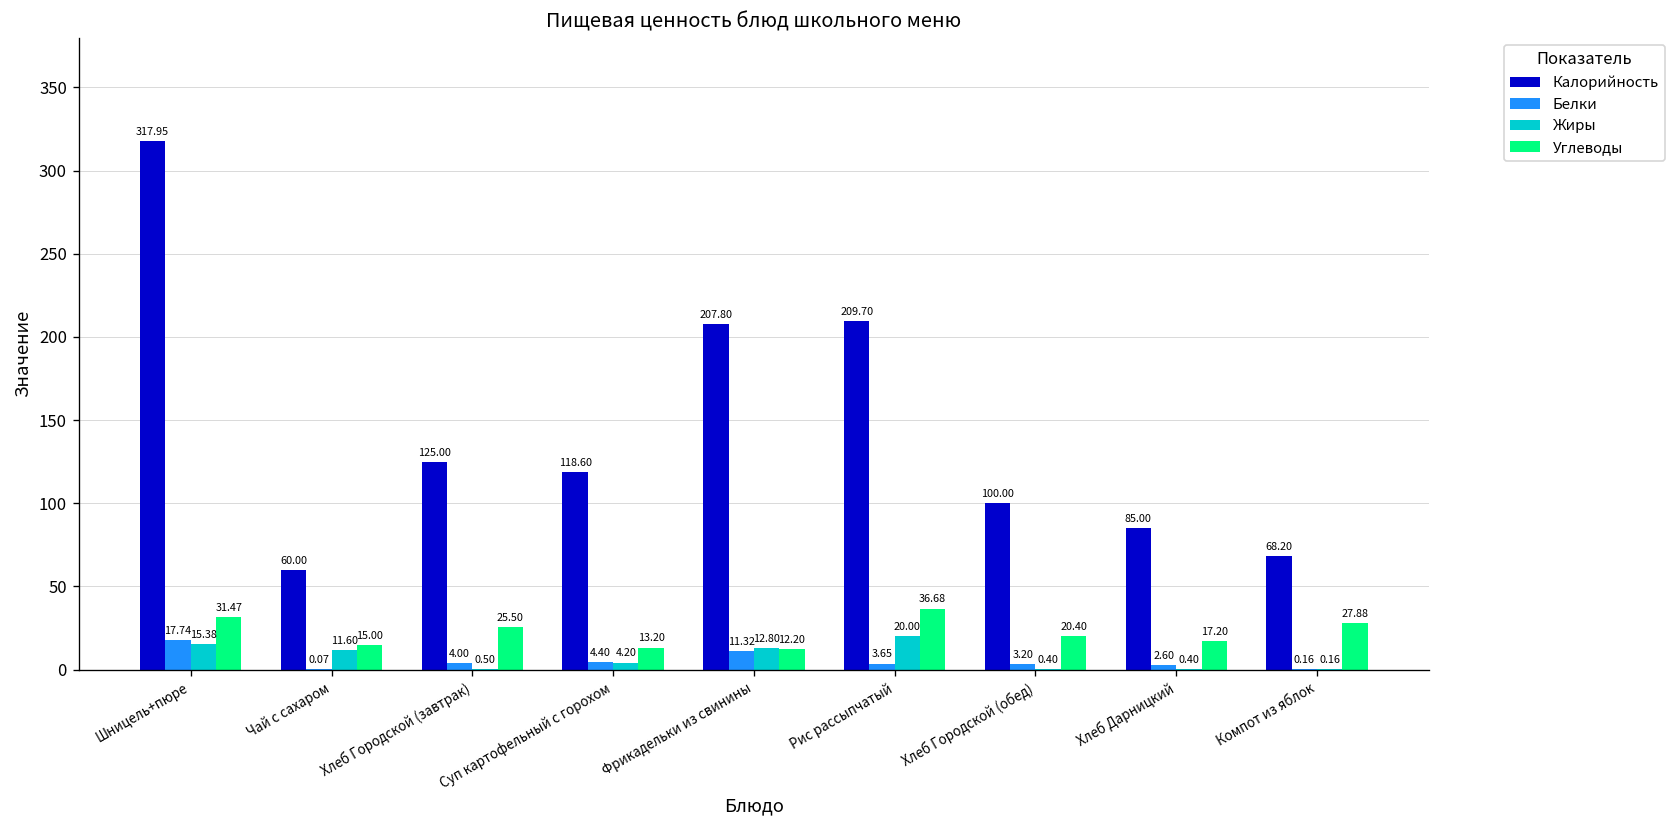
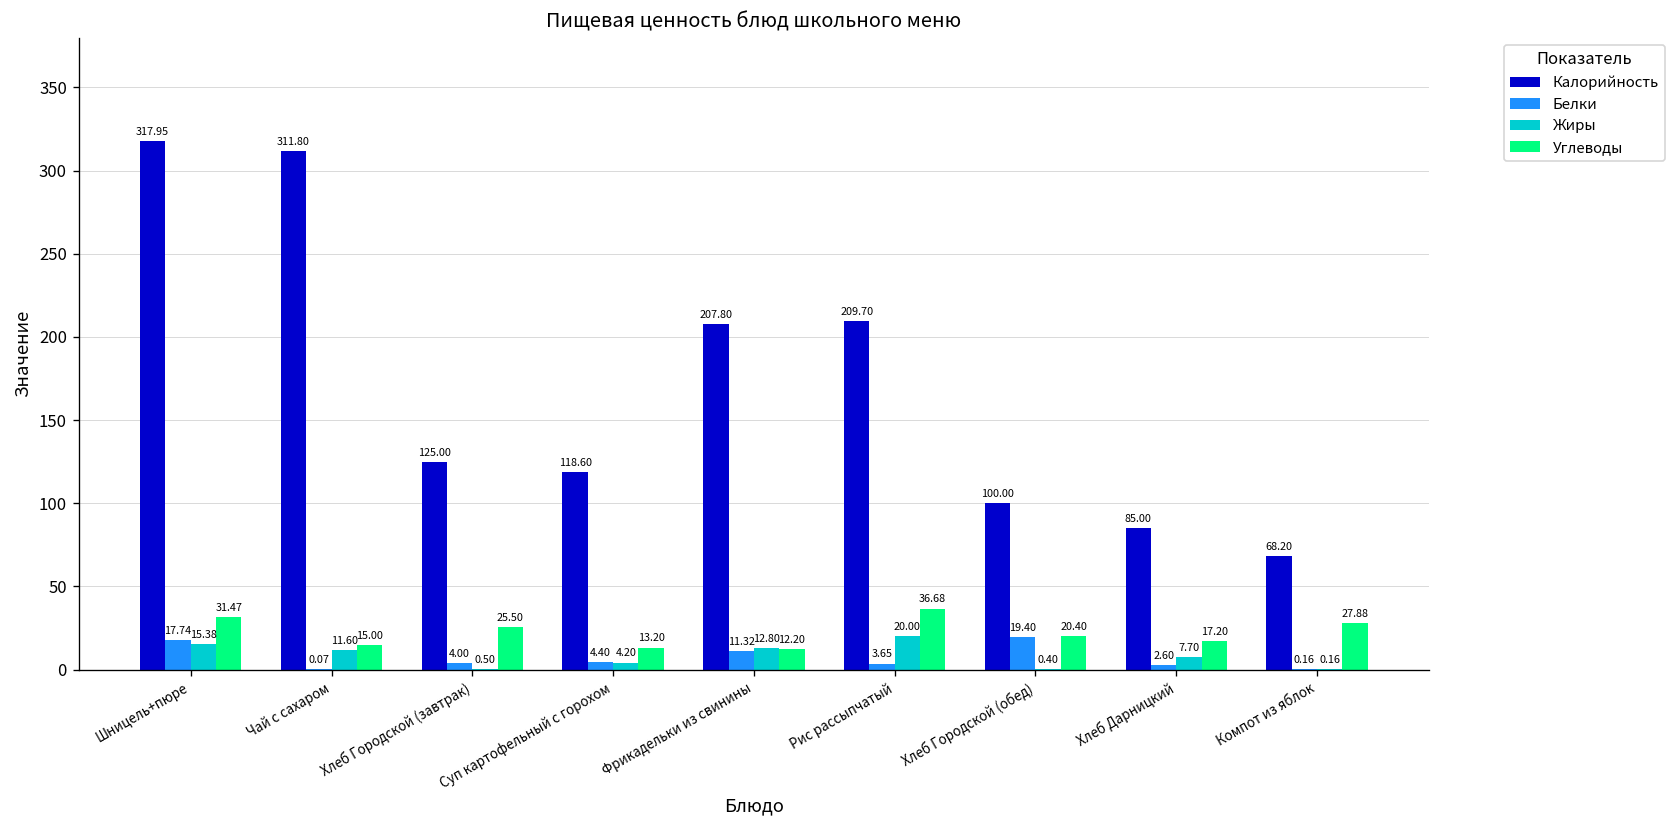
  {
    "Калорийность": {
      "Шницель+пюре": 317.95,
-     "Чай с сахаром": 60.00,
+     "Чай с сахаром": 311.80,
      "Хлеб Городской (завтрак)": 125.00,
      "Суп картофельный с горохом": 118.60,
      "Фрикадельки из свинины": 207.80,
      "Рис рассыпчатый": 209.70,
      "Хлеб Городской (обед)": 100.00,
      "Хлеб Дарницкий": 85.00,
      "Компот из яблок": 68.20
    },
    "Белки": {
      "Шницель+пюре": 17.74,
      "Чай с сахаром": 0.07,
      "Хлеб Городской (завтрак)": 4.00,
      "Суп картофельный с горохом": 4.40,
      "Фрикадельки из свинины": 11.32,
      "Рис рассыпчатый": 3.65,
-     "Хлеб Городской (обед)": 3.20,
+     "Хлеб Городской (обед)": 19.40,
      "Хлеб Дарницкий": 2.60,
      "Компот из яблок": 0.16
    },
    "Жиры": {
      "Шницель+пюре": 15.38,
      "Чай с сахаром": 11.60,
      "Хлеб Городской (завтрак)": 0.50,
      "Суп картофельный с горохом": 4.20,
      "Фрикадельки из свинины": 12.80,
      "Рис рассыпчатый": 20.00,
      "Хлеб Городской (обед)": 0.40,
-     "Хлеб Дарницкий": 0.40,
+     "Хлеб Дарницкий": 7.70,
      "Компот из яблок": 0.16
    },
    "Углеводы": {
      "Шницель+пюре": 31.47,
      "Чай с сахаром": 15.00,
      "Хлеб Городской (завтрак)": 25.50,
      "Суп картофельный с горохом": 13.20,
      "Фрикадельки из свинины": 12.20,
      "Рис рассыпчатый": 36.68,
      "Хлеб Городской (обед)": 20.40,
      "Хлеб Дарницкий": 17.20,
      "Компот из яблок": 27.88
    }
  }
